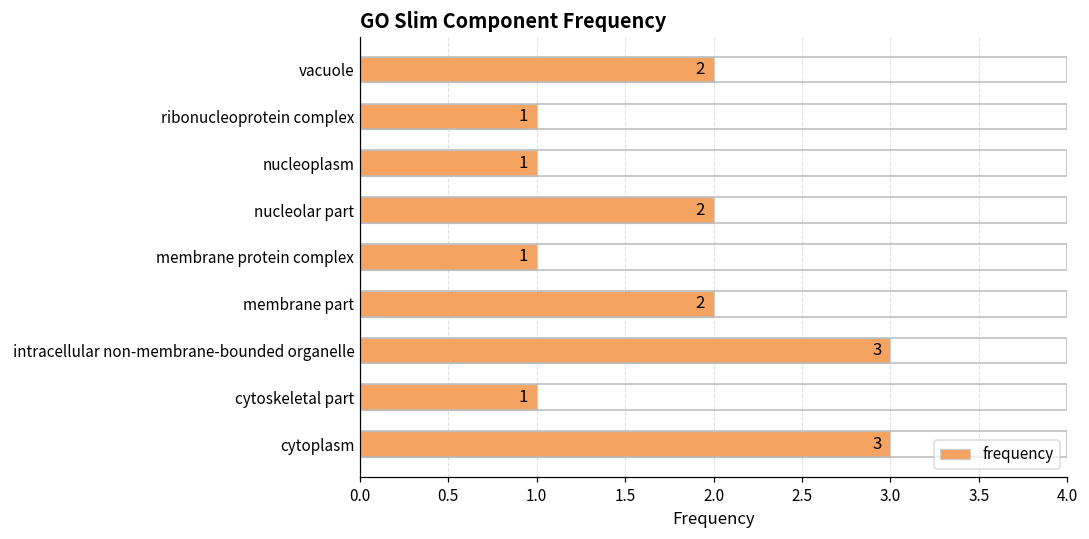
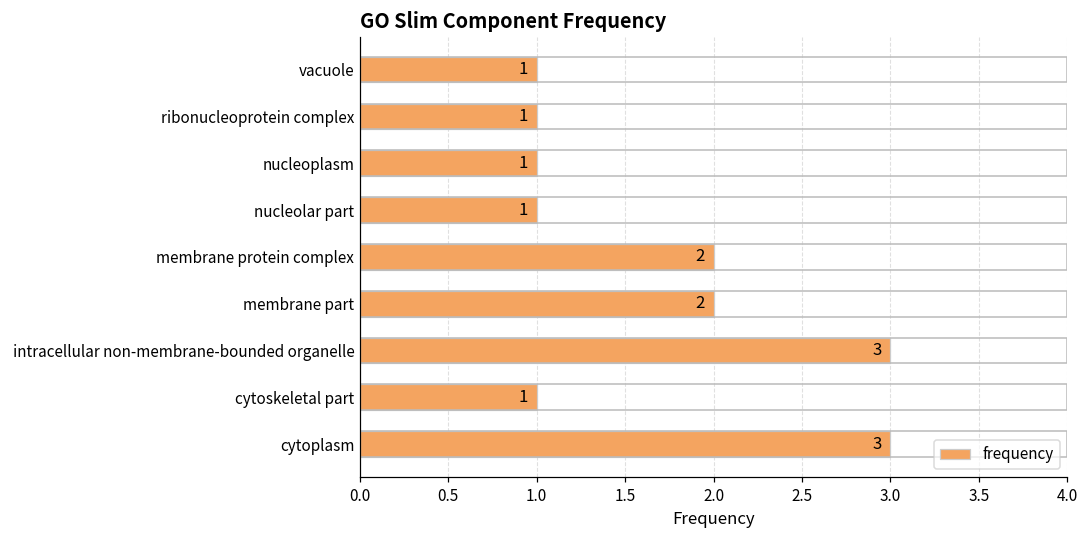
  {
-   "vacuole": 2,
+   "vacuole": 1,
    "ribonucleoprotein complex": 1,
    "nucleoplasm": 1,
-   "nucleolar part": 2,
-   "membrane protein complex": 1,
+   "nucleolar part": 1,
+   "membrane protein complex": 2,
    "membrane part": 2,
    "intracellular non-membrane-bounded organelle": 3,
    "cytoskeletal part": 1,
    "cytoplasm": 3
  }
